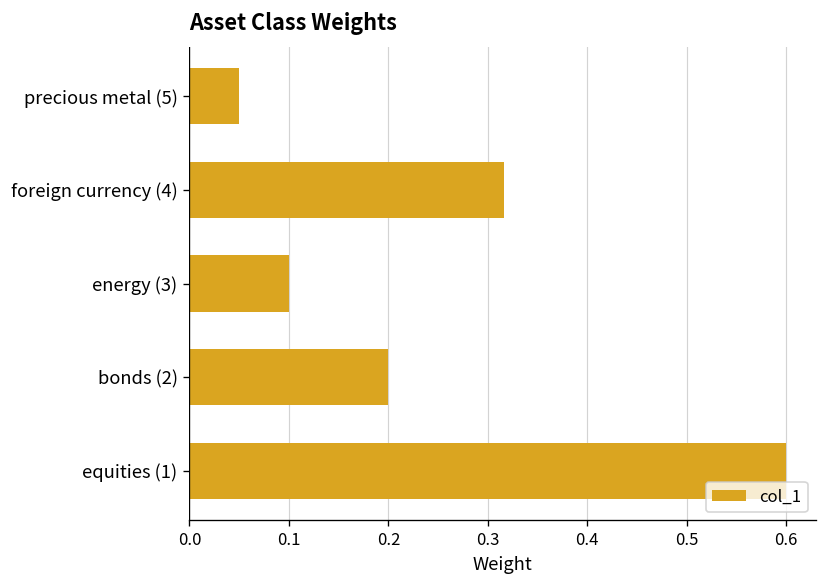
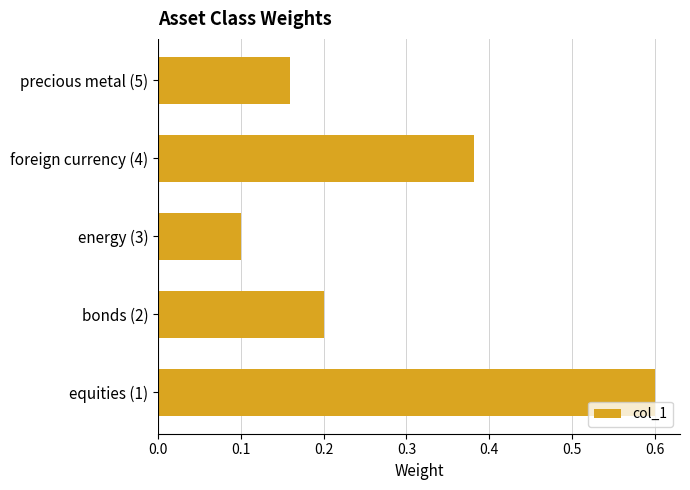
  {
-   "precious metal (5)": 0.05,
-   "foreign currency (4)": 0.32,
+   "precious metal (5)": 0.16,
+   "foreign currency (4)": 0.38,
    "energy (3)": 0.10,
    "bonds (2)": 0.20,
    "equities (1)": 0.60
  }
